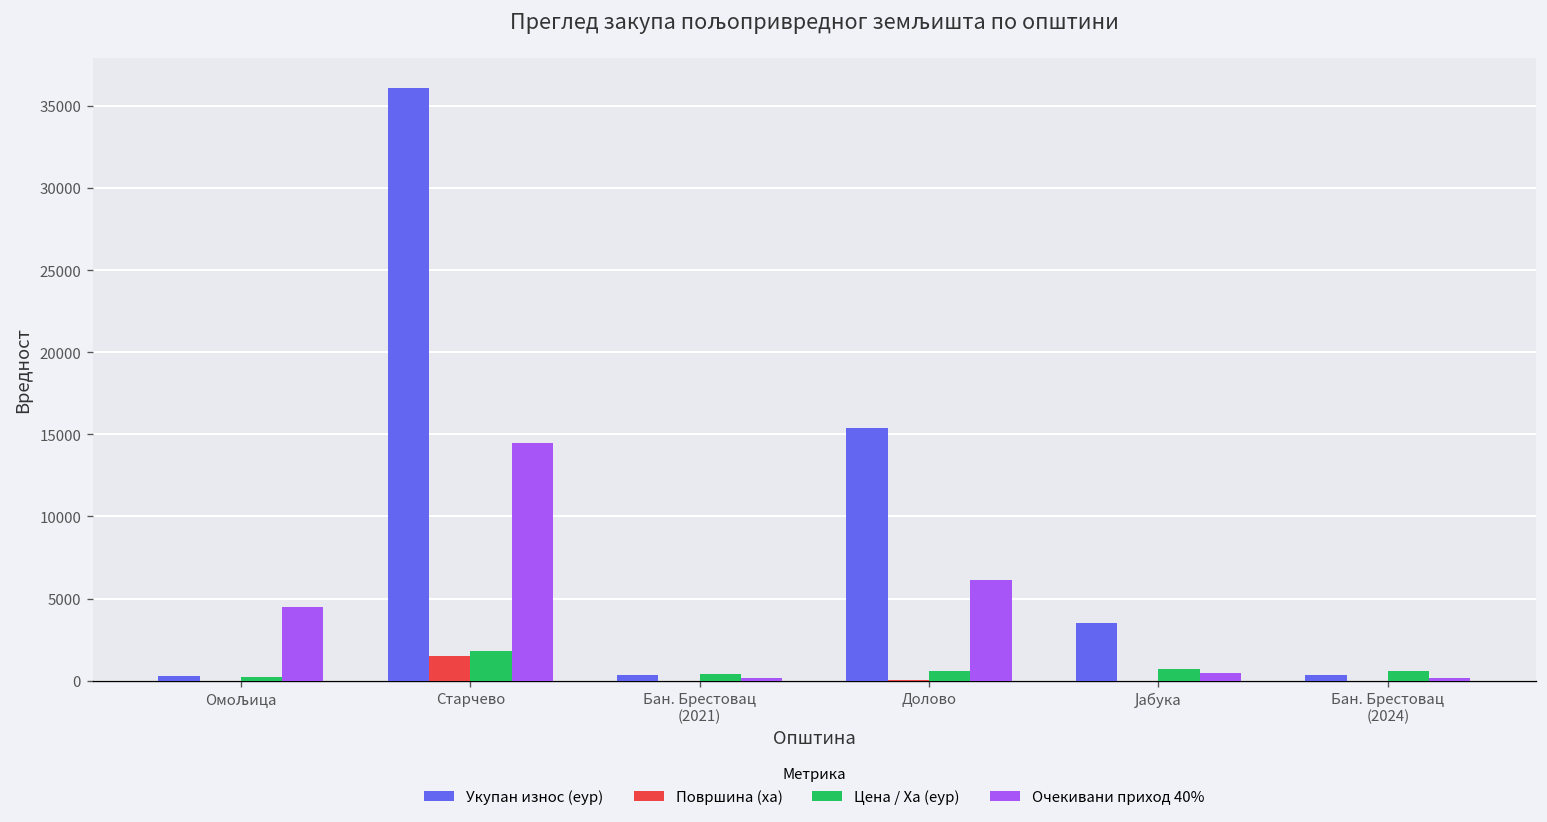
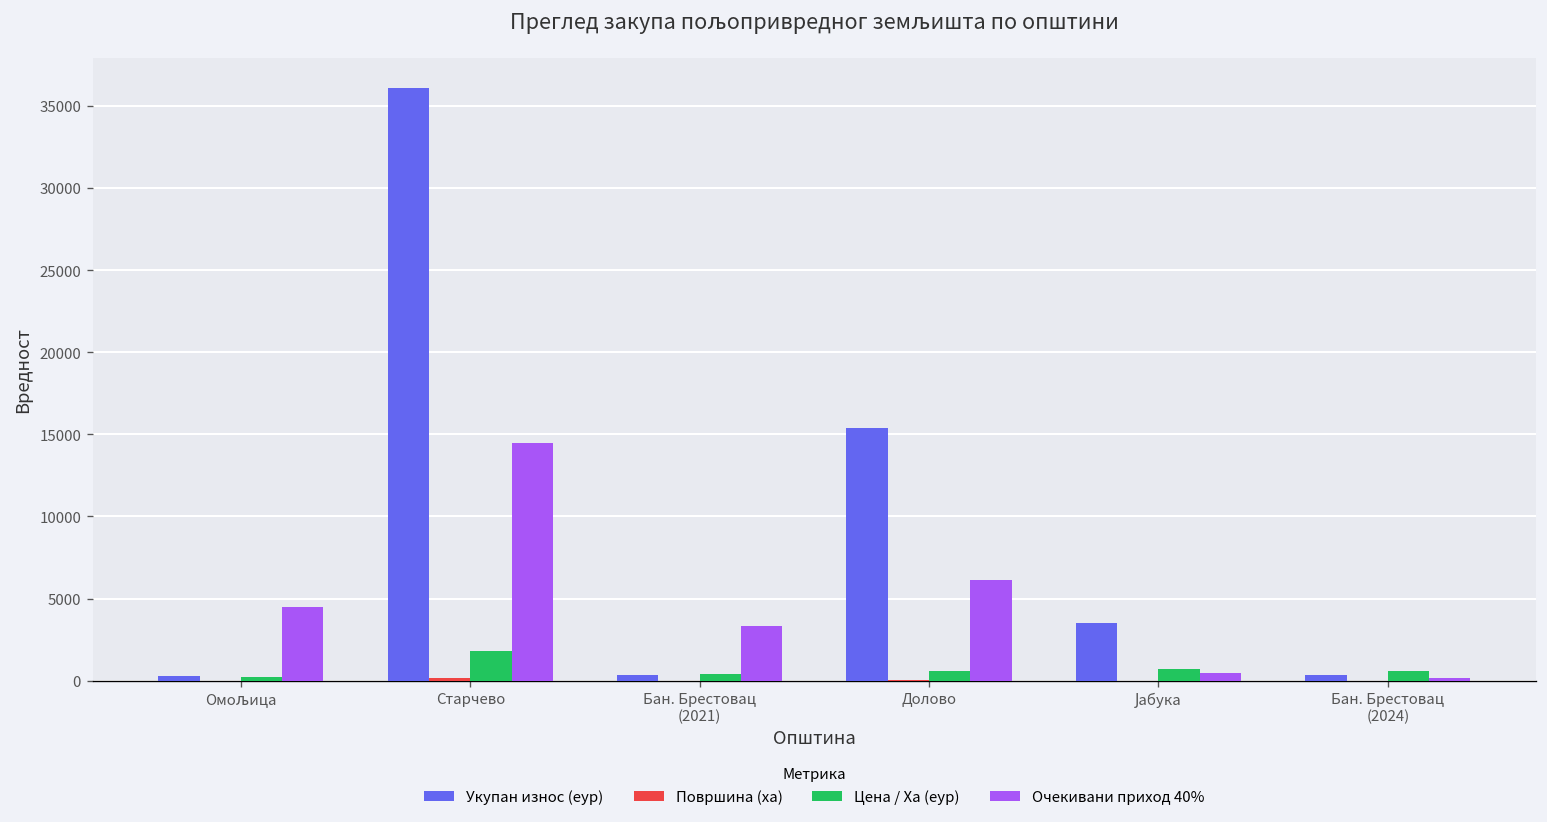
  {
    "Укупан износ (еур)": {
      "Омољица": 300,
      "Старчево": 36100,
      "Бан. Брестовац (2021)": 300,
      "Долово": 15400,
      "Јабука": 3500,
      "Бан. Брестовац (2024)": 300
    },
    "Површина (ха)": {
-     "Старчево": 1500
+     "Старчево": 200
    },
    "Цена / Ха (еур)": {
      "Омољица": 200,
      "Старчево": 1800,
      "Бан. Брестовац (2021)": 400,
      "Долово": 600,
      "Јабука": 700,
      "Бан. Брестовац (2024)": 600
    },
    "Очекивани приход 40%": {
      "Омољица": 4500,
      "Старчево": 14500,
-     "Бан. Брестовац (2021)": 100,
+     "Бан. Брестовац (2021)": 3300,
      "Долово": 6100,
      "Јабука": 500
    }
  }
